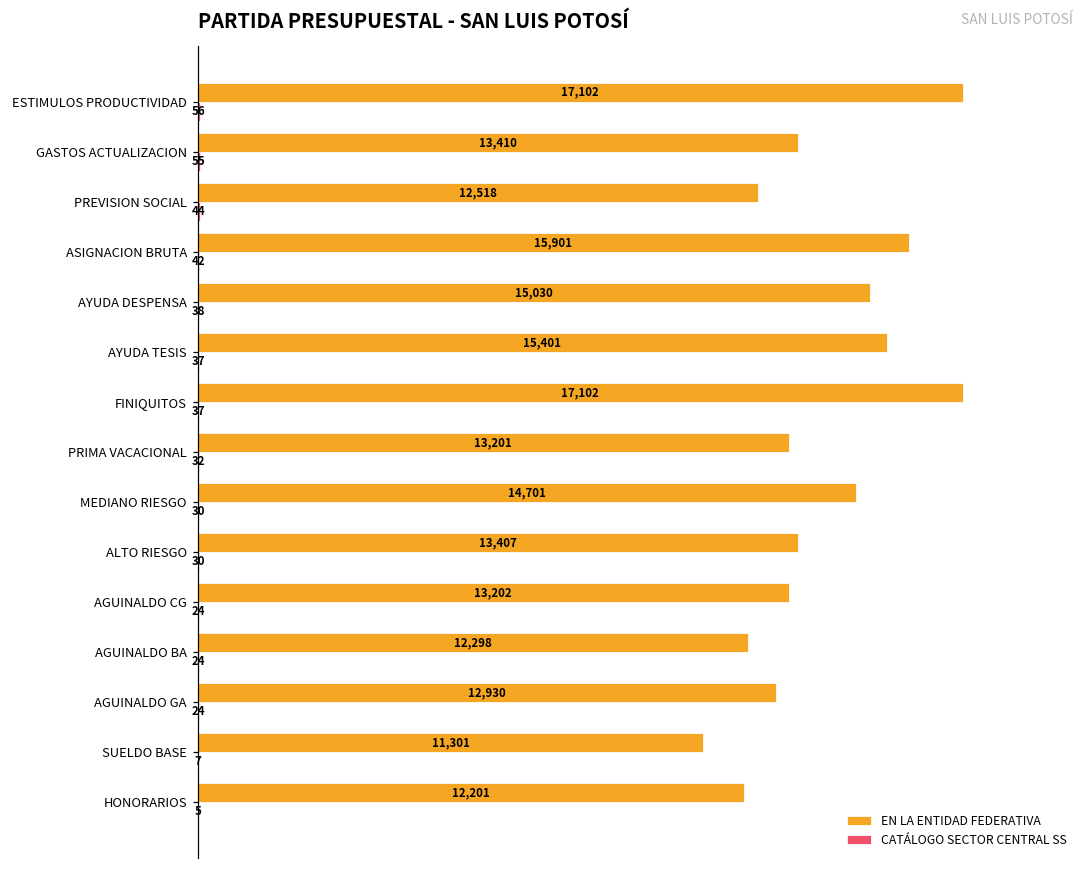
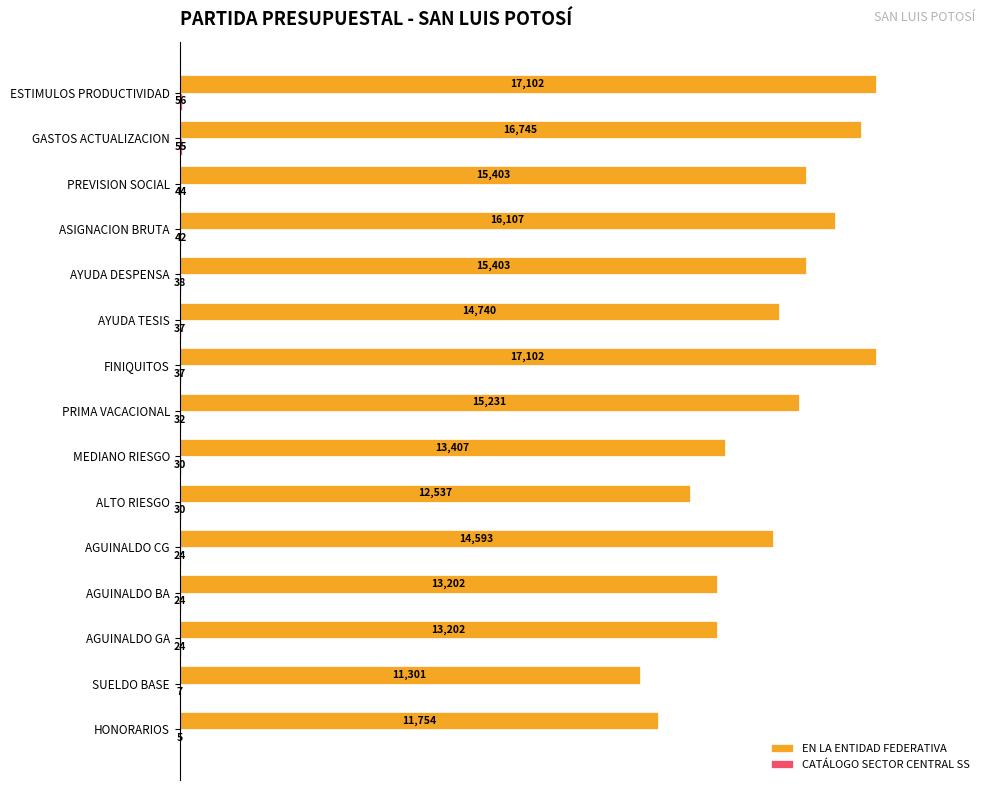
  {
    "EN LA ENTIDAD FEDERATIVA": {
-     "GASTOS ACTUALIZACION": "13,410",
-     "PREVISION SOCIAL": "12,518",
-     "ASIGNACION BRUTA": "15,901",
-     "AYUDA DESPENSA": "15,030",
-     "AYUDA TESIS": "15,401",
-     "PRIMA VACACIONAL": "13,201",
-     "MEDIANO RIESGO": "14,701",
-     "ALTO RIESGO": "13,407",
-     "AGUINALDO CG": "13,202",
-     "AGUINALDO BA": "12,298",
-     "AGUINALDO GA": "12,930",
-     "HONORARIOS": "12,201"
+     "GASTOS ACTUALIZACION": "16,745",
+     "PREVISION SOCIAL": "15,403",
+     "ASIGNACION BRUTA": "16,107",
+     "AYUDA DESPENSA": "15,403",
+     "AYUDA TESIS": "14,740",
+     "PRIMA VACACIONAL": "15,231",
+     "MEDIANO RIESGO": "13,407",
+     "ALTO RIESGO": "12,537",
+     "AGUINALDO CG": "14,593",
+     "AGUINALDO BA": "13,202",
+     "AGUINALDO GA": "13,202",
+     "HONORARIOS": "11,754"
    }
  }
